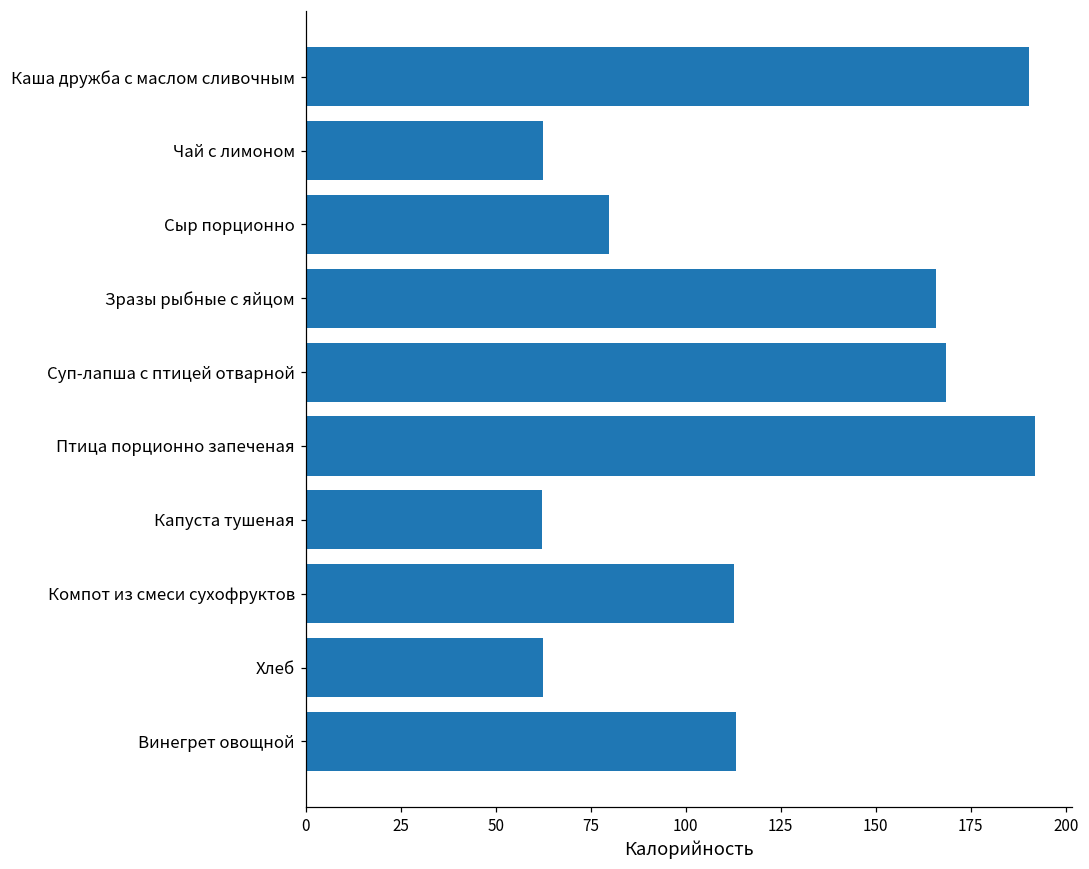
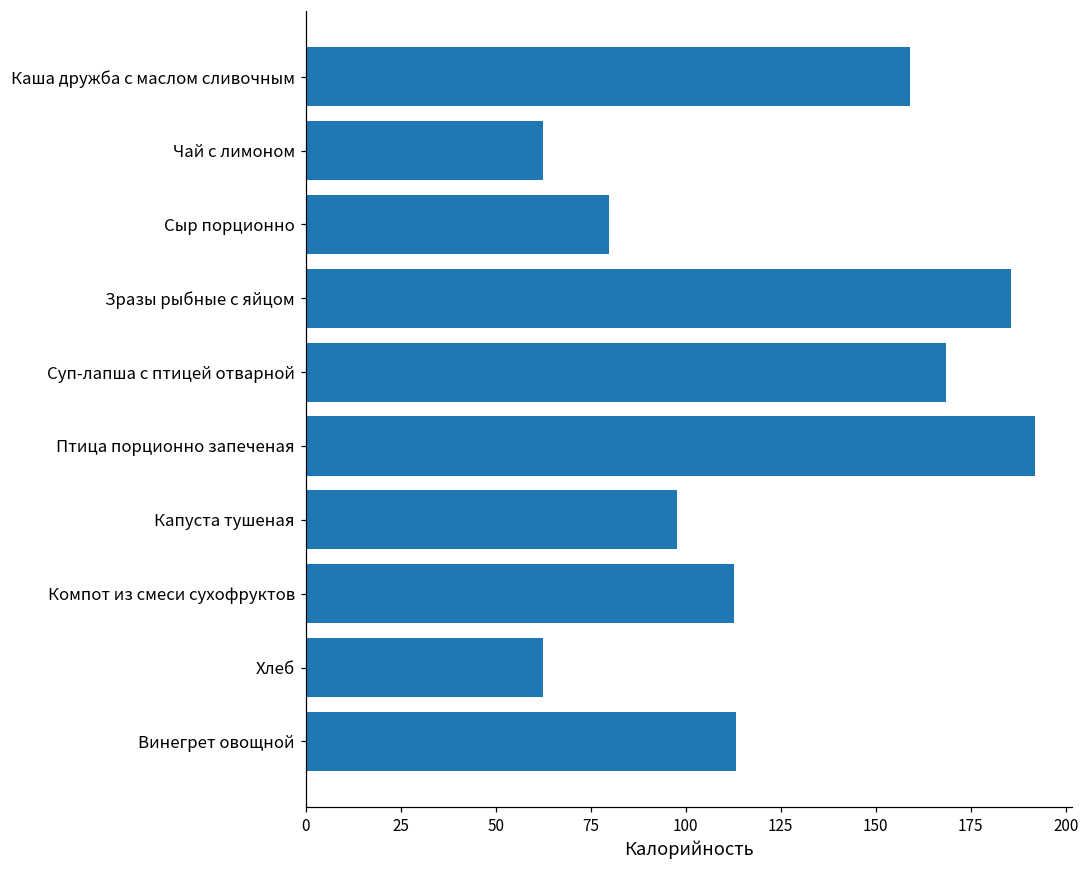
  {
-   "Каша дружба с маслом сливочным": 190,
+   "Каша дружба с маслом сливочным": 159,
    "Чай с лимоном": 62,
    "Сыр порционно": 80,
-   "Зразы рыбные с яйцом": 166,
+   "Зразы рыбные с яйцом": 186,
    "Суп-лапша с птицей отварной": 169,
    "Птица порционно запеченая": 192,
-   "Капуста тушеная": 62,
+   "Капуста тушеная": 98,
    "Компот из смеси сухофруктов": 113,
    "Хлеб": 63,
    "Винегрет овощной": 113
  }
